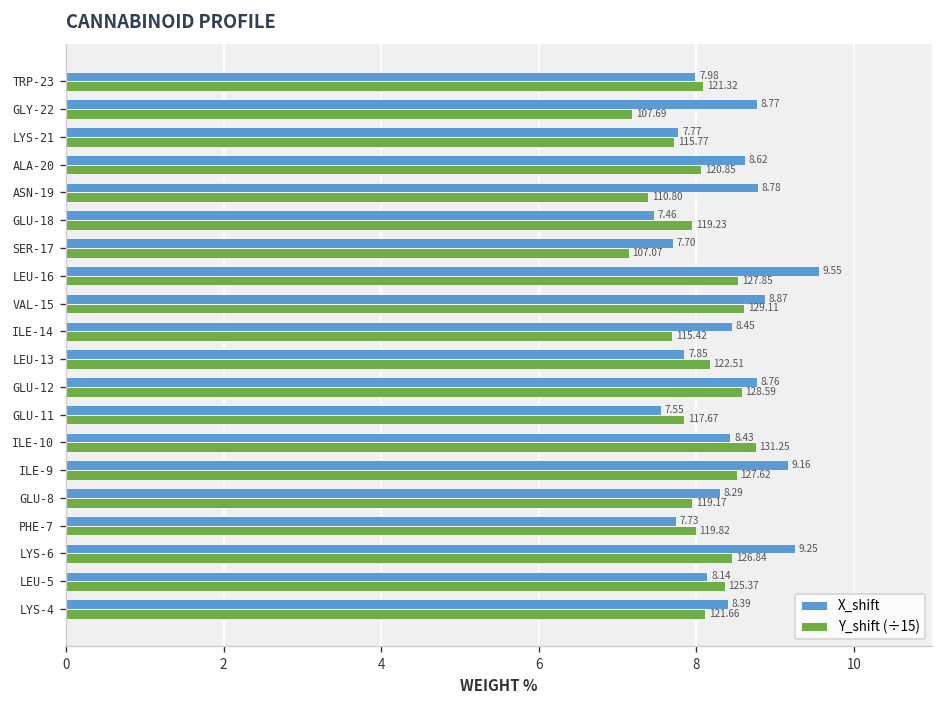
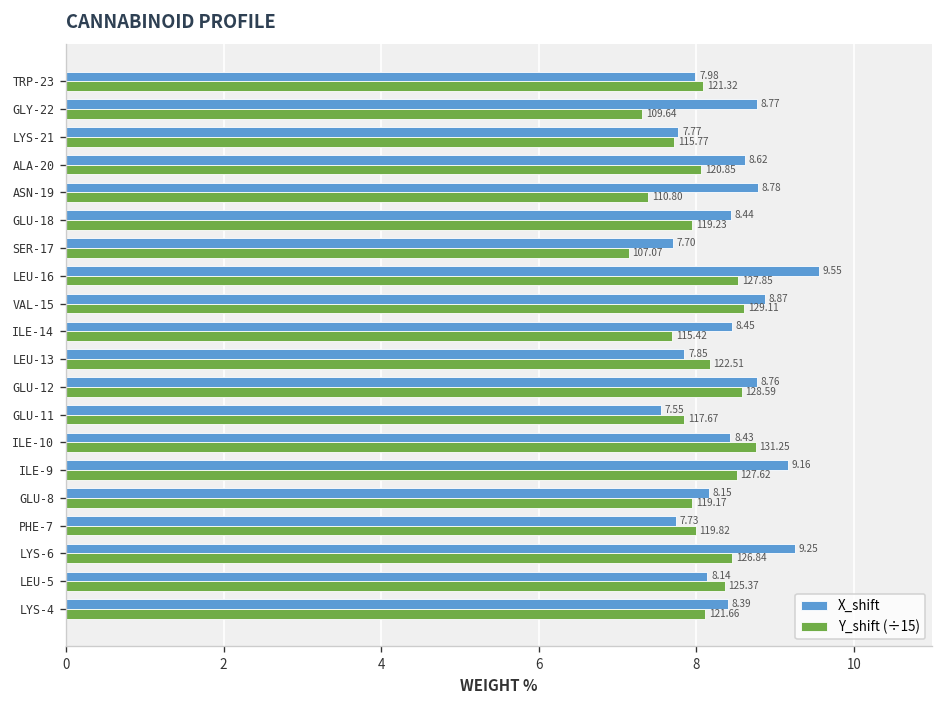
  {
    "X_shift": {
      "TRP-23": 7.98,
      "GLY-22": 8.77,
      "LYS-21": 7.77,
      "ALA-20": 8.62,
      "ASN-19": 8.78,
-     "GLU-18": 7.46,
+     "GLU-18": 8.44,
      "SER-17": 7.70,
      "LEU-16": 9.55,
      "VAL-15": 8.87,
      "ILE-14": 8.45,
      "LEU-13": 7.85,
      "GLU-12": 8.76,
      "GLU-11": 7.55,
      "ILE-10": 8.43,
      "ILE-9": 9.16,
-     "GLU-8": 8.29,
+     "GLU-8": 8.15,
      "PHE-7": 7.73,
      "LYS-6": 9.25,
      "LEU-5": 8.14,
      "LYS-4": 8.39
    },
    "Y_shift (÷15)": {
-     "GLY-22": 107.69
+     "GLY-22": 109.64
    }
  }
